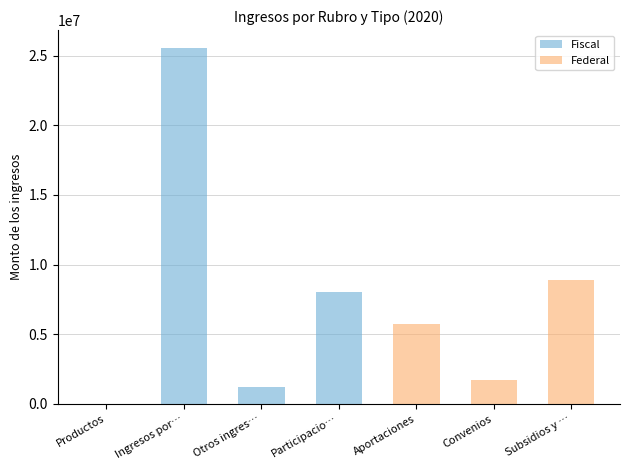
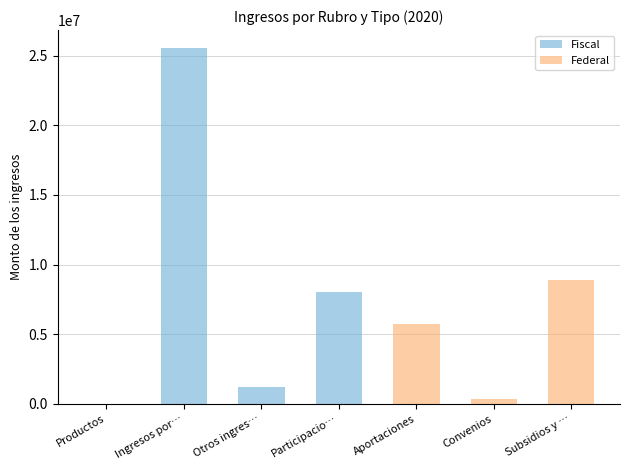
  {
    "Fiscal": {
      "Ingresos por…": 25600000,
      "Otros ingres…": 1200000,
      "Participacio…": 8000000,
      "Aportaciones": 0,
      "Convenios": 0,
      "Subsidios y …": 0
    },
    "Federal": {
      "Productos": 0,
      "Ingresos por…": 0,
      "Otros ingres…": 0,
      "Participacio…": 0,
      "Aportaciones": 5700000,
-     "Convenios": 1700000,
+     "Convenios": 300000,
      "Subsidios y …": 8900000
    }
  }
